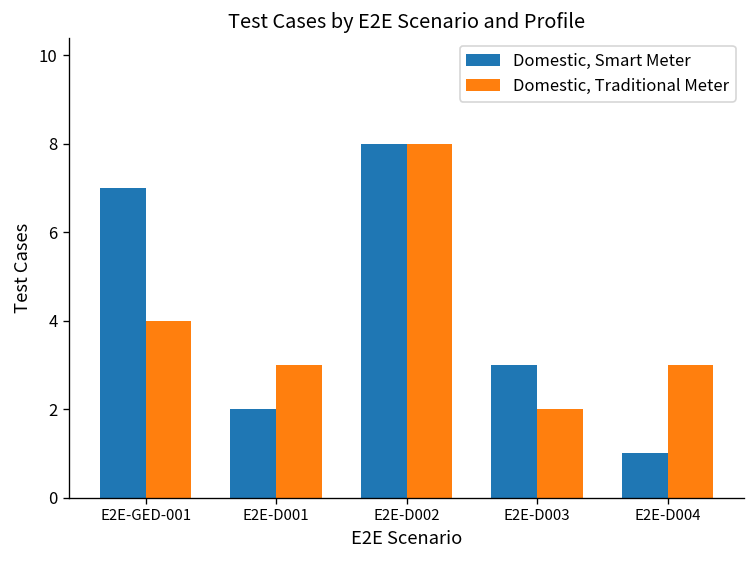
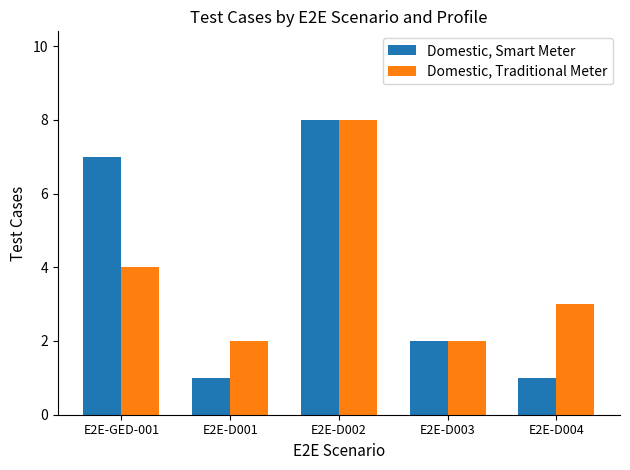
  {
    "Domestic, Smart Meter": {
      "E2E-GED-001": 7,
-     "E2E-D001": 2,
+     "E2E-D001": 1,
      "E2E-D002": 8,
-     "E2E-D003": 3,
+     "E2E-D003": 2,
      "E2E-D004": 1
    },
    "Domestic, Traditional Meter": {
      "E2E-GED-001": 4,
-     "E2E-D001": 3,
+     "E2E-D001": 2,
      "E2E-D002": 8,
      "E2E-D003": 2,
      "E2E-D004": 3
    }
  }
